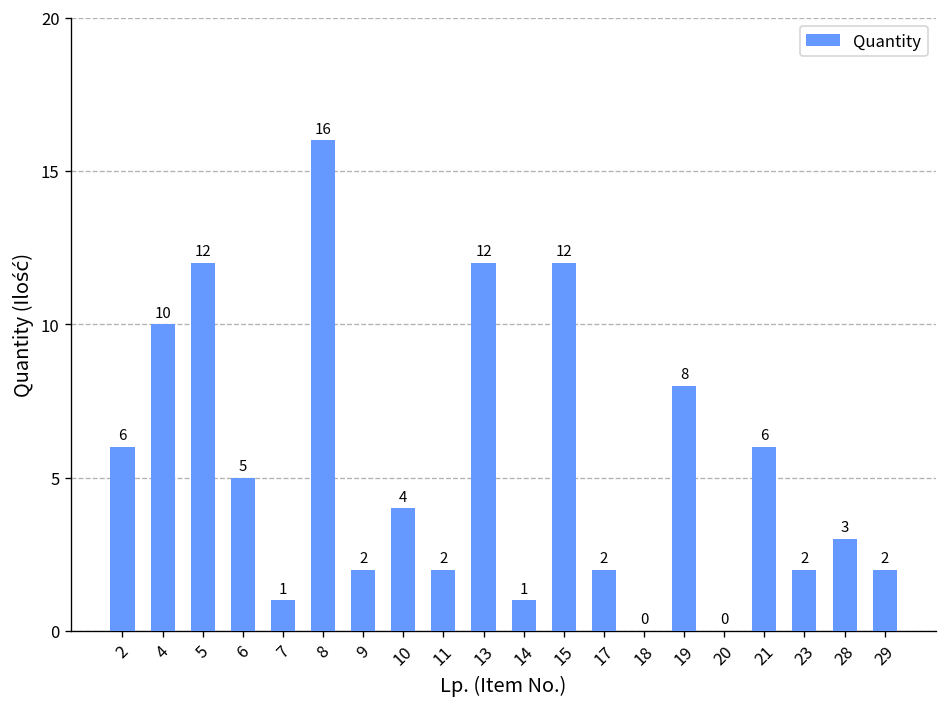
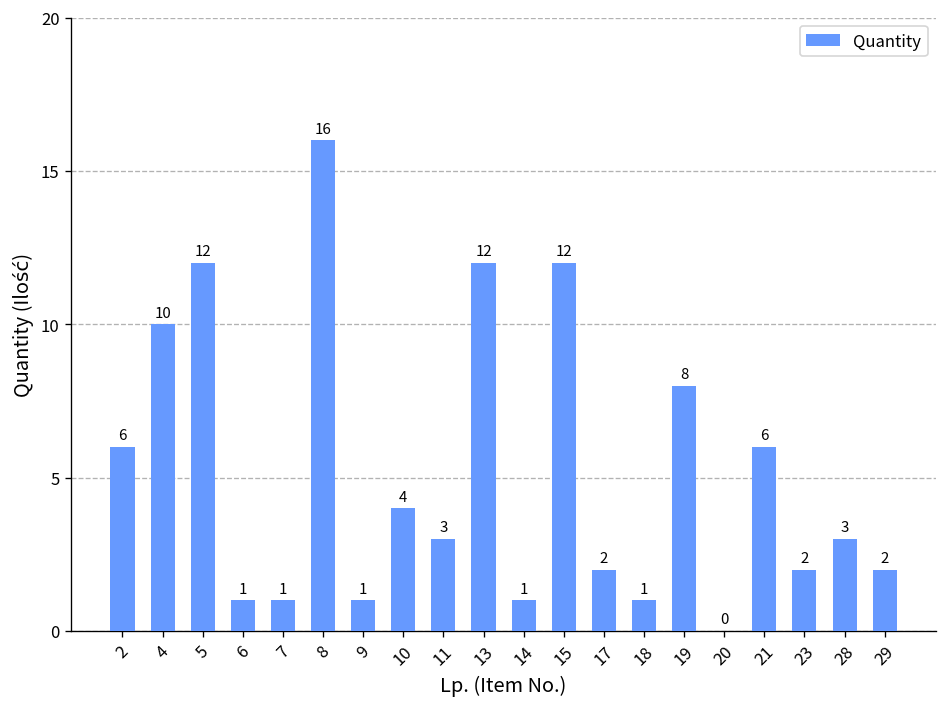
  {
    "2": 6,
    "4": 10,
    "5": 12,
-   "6": 5,
+   "6": 1,
    "7": 1,
    "8": 16,
-   "9": 2,
+   "9": 1,
    "10": 4,
-   "11": 2,
+   "11": 3,
    "13": 12,
    "14": 1,
    "15": 12,
    "17": 2,
-   "18": 0,
+   "18": 1,
    "19": 8,
    "20": 0,
    "21": 6,
    "23": 2,
    "28": 3,
    "29": 2
  }
